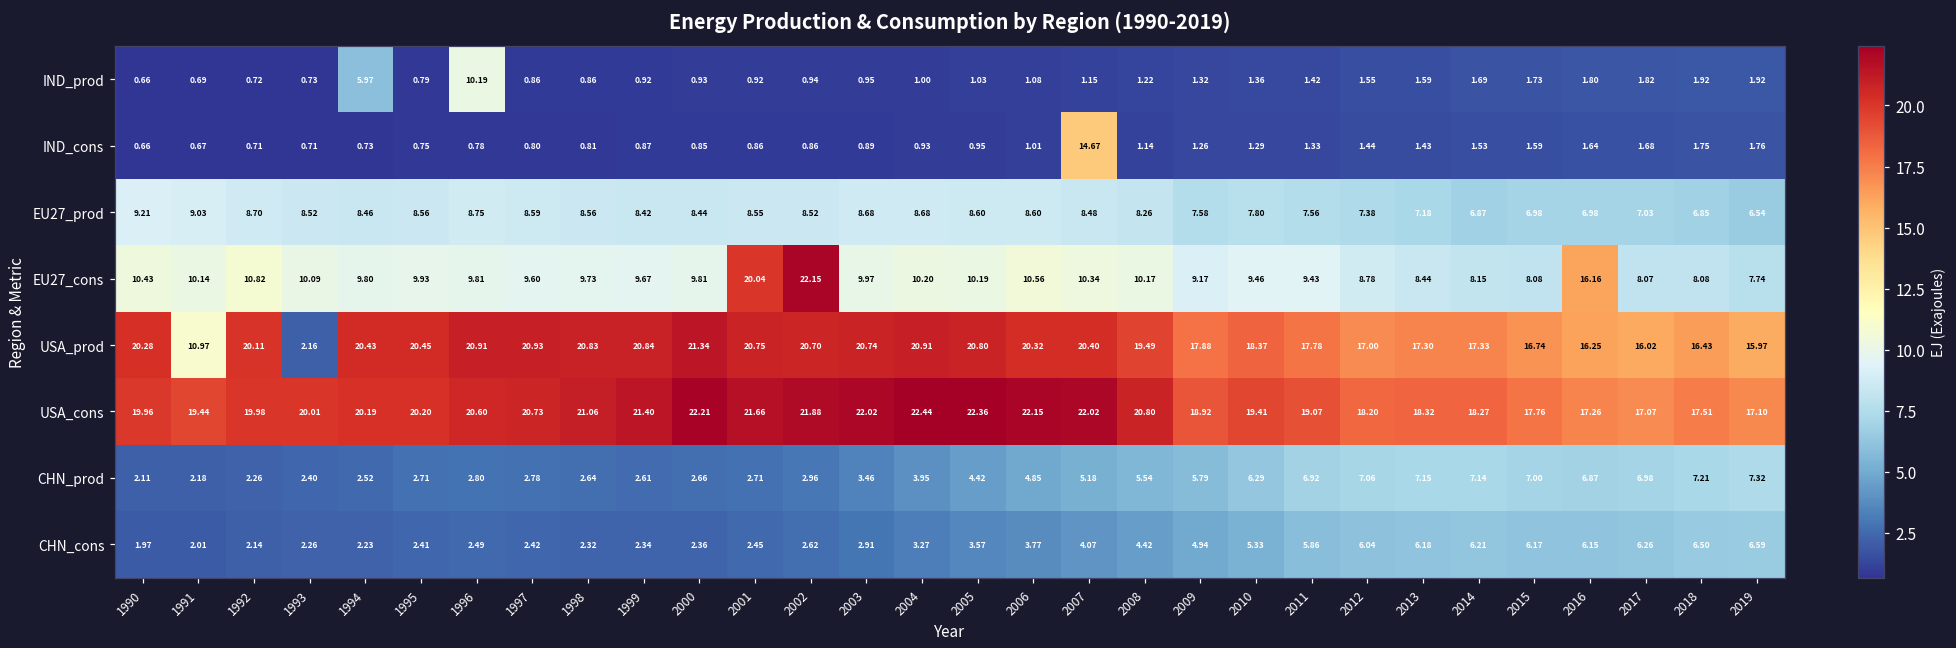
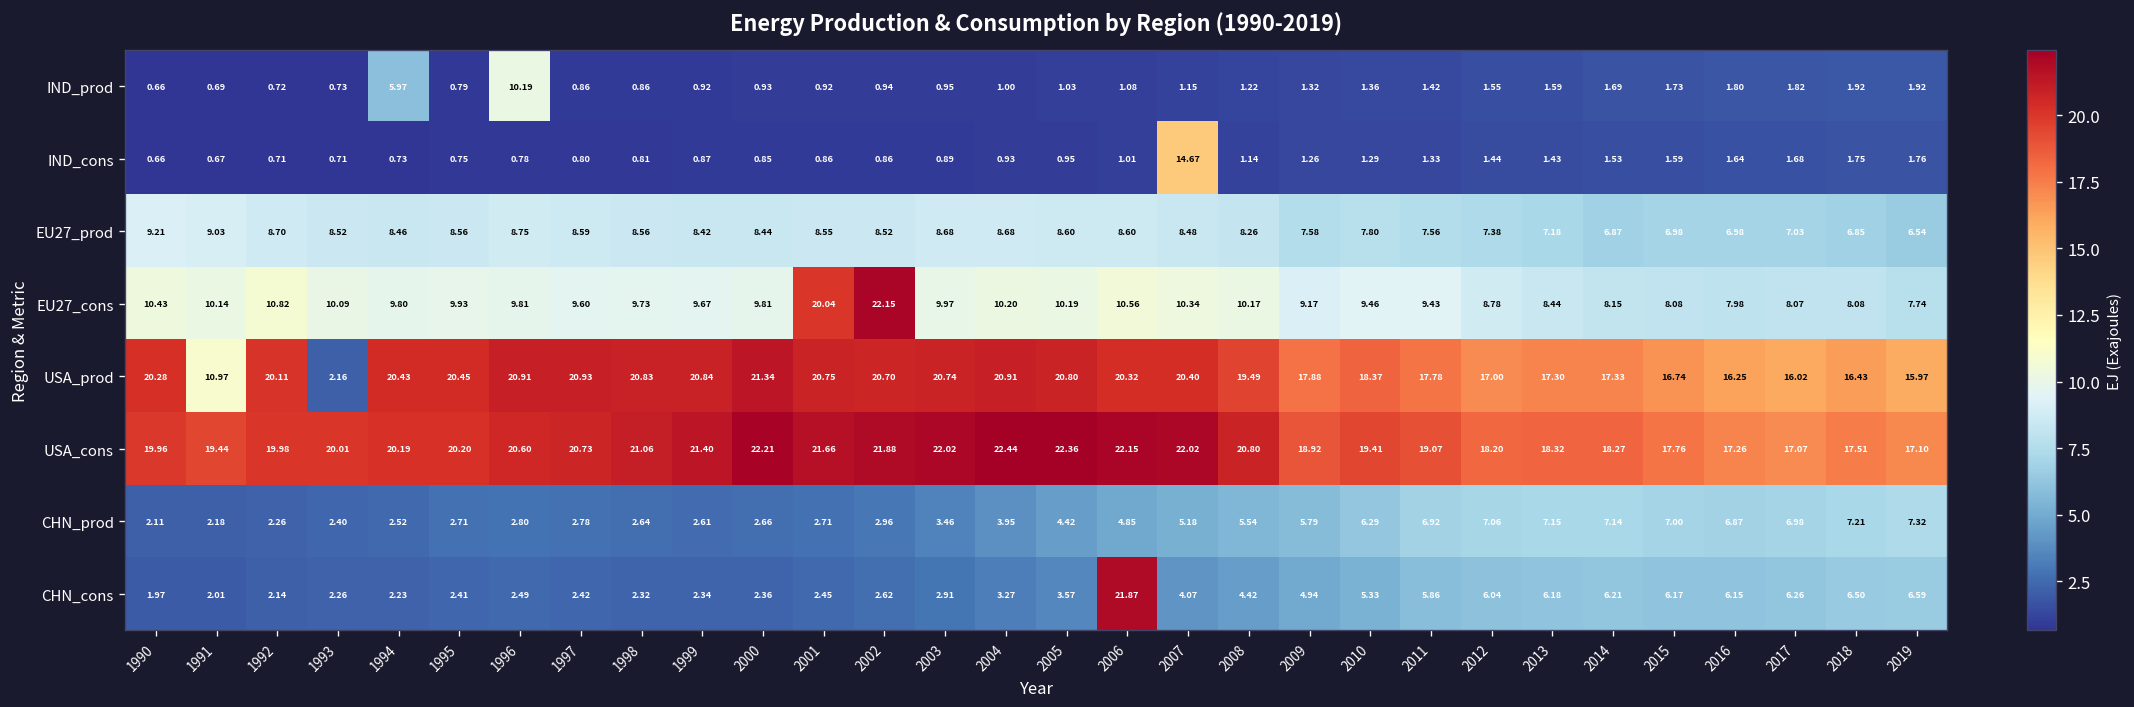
  {
    "EU27_cons": {
      "1990": 10.43,
      "1991": 10.14,
      "1992": 10.82,
      "1993": 10.09,
      "1994": 9.80,
      "1995": 9.93,
      "1996": 9.81,
      "1997": 9.60,
      "1998": 9.73,
      "1999": 9.67,
      "2000": 9.81,
      "2001": 20.04,
      "2002": 22.15,
      "2003": 9.97,
      "2004": 10.20,
      "2005": 10.19,
      "2006": 10.56,
      "2007": 10.34,
      "2008": 10.17,
      "2009": 9.17,
      "2010": 9.46,
      "2011": 9.43,
      "2012": 8.78,
      "2013": 8.44,
      "2014": 8.15,
      "2015": 8.08,
-     "2016": 16.16,
+     "2016": 7.98,
      "2017": 8.07,
      "2018": 8.08,
      "2019": 7.74
    },
    "CHN_cons": {
      "1990": 1.97,
      "1991": 2.01,
      "1992": 2.14,
      "1993": 2.26,
      "1994": 2.23,
      "1995": 2.41,
      "1996": 2.49,
      "1997": 2.42,
      "1998": 2.32,
      "1999": 2.34,
      "2000": 2.36,
      "2001": 2.45,
      "2002": 2.62,
      "2003": 2.91,
      "2004": 3.27,
      "2005": 3.57,
-     "2006": 3.77,
+     "2006": 21.87,
      "2007": 4.07,
      "2008": 4.42,
      "2009": 4.94,
      "2010": 5.33,
      "2011": 5.86,
      "2012": 6.04,
      "2013": 6.18,
      "2014": 6.21,
      "2015": 6.17,
      "2016": 6.15,
      "2017": 6.26,
      "2018": 6.50,
      "2019": 6.59
    }
  }
